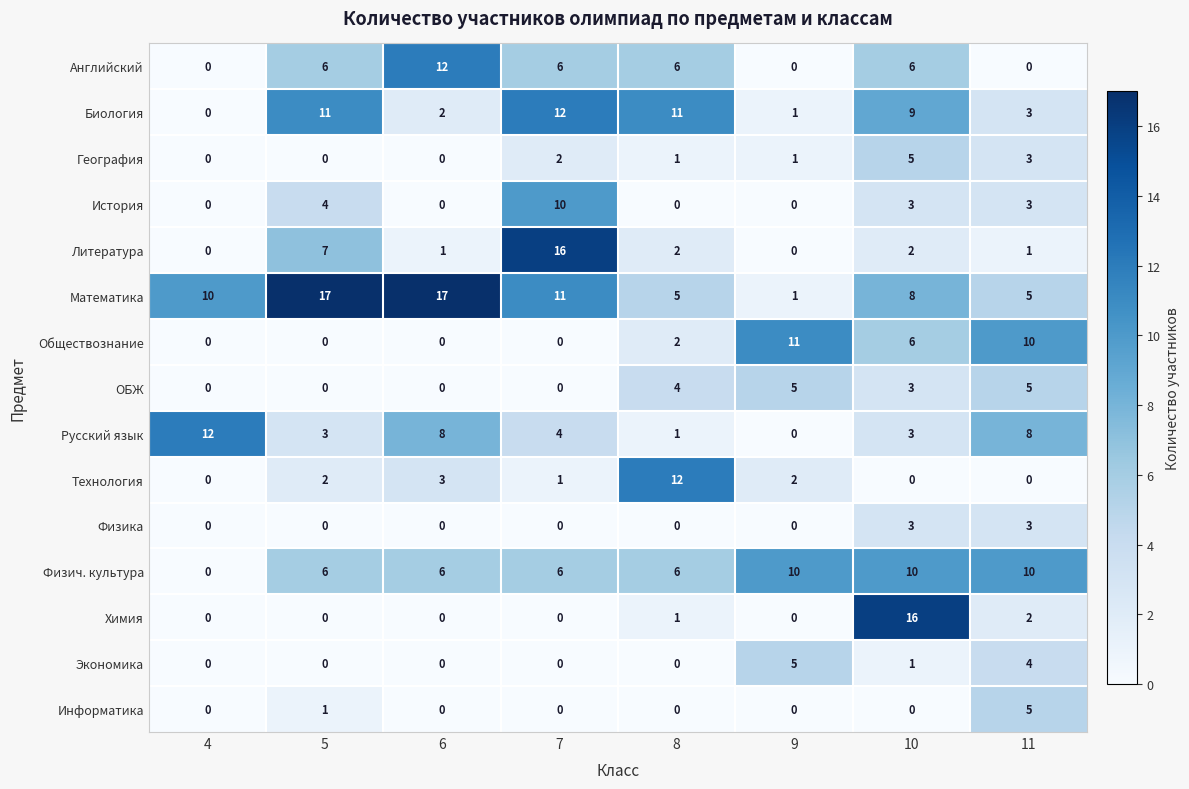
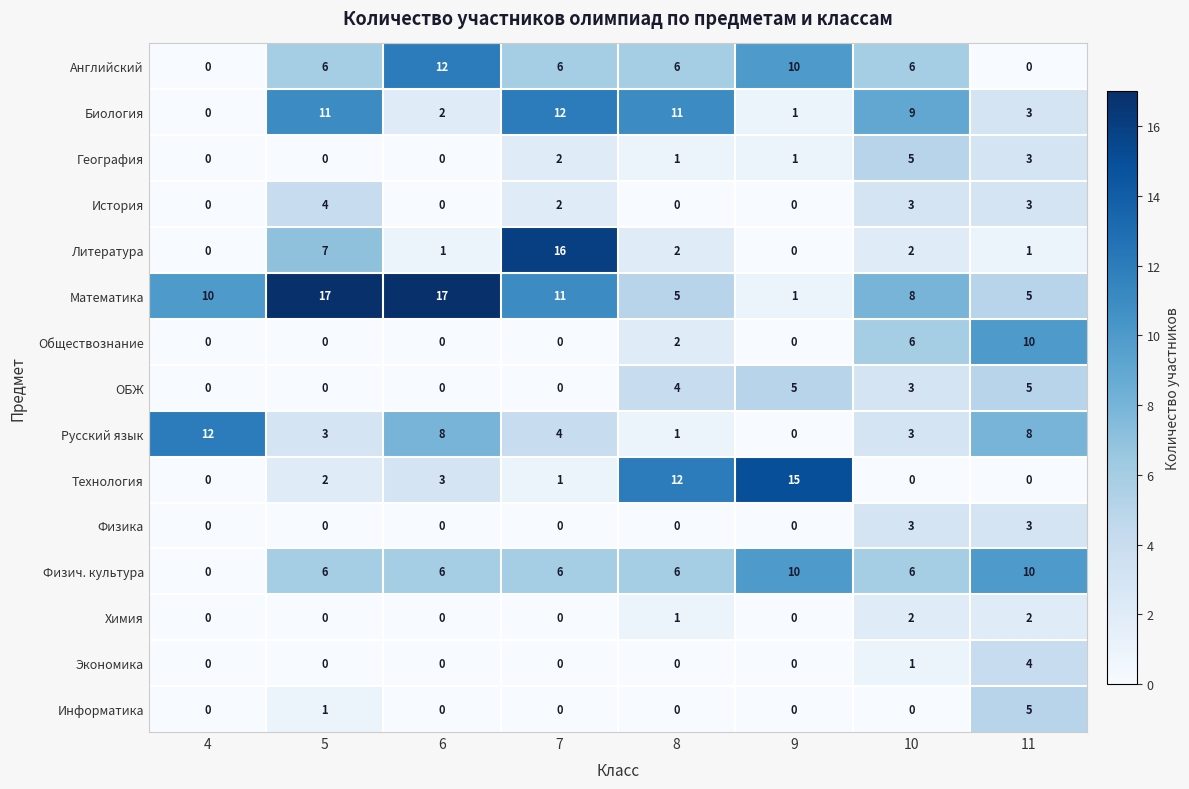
  {
    "Английский": {
      "4": 0,
      "5": 6,
      "6": 12,
      "7": 6,
      "8": 6,
-     "9": 0,
+     "9": 10,
      "10": 6,
      "11": 0
    },
    "Биология": {
      "4": 0,
      "5": 11,
      "6": 2,
      "7": 12,
      "8": 11,
      "9": 1,
      "10": 9,
      "11": 3
    },
    "География": {
      "4": 0,
      "5": 0,
      "6": 0,
      "7": 2,
      "8": 1,
      "9": 1,
      "10": 5,
      "11": 3
    },
    "История": {
      "4": 0,
      "5": 4,
      "6": 0,
-     "7": 10,
+     "7": 2,
      "8": 0,
      "9": 0,
      "10": 3,
      "11": 3
    },
    "Литература": {
      "4": 0,
      "5": 7,
      "6": 1,
      "7": 16,
      "8": 2,
      "9": 0,
      "10": 2,
      "11": 1
    },
    "Математика": {
      "4": 10,
      "5": 17,
      "6": 17,
      "7": 11,
      "8": 5,
      "9": 1,
      "10": 8,
      "11": 5
    },
    "Обществознание": {
      "4": 0,
      "5": 0,
      "6": 0,
      "7": 0,
      "8": 2,
-     "9": 11,
+     "9": 0,
      "10": 6,
      "11": 10
    },
    "ОБЖ": {
      "4": 0,
      "5": 0,
      "6": 0,
      "7": 0,
      "8": 4,
      "9": 5,
      "10": 3,
      "11": 5
    },
    "Русский язык": {
      "4": 12,
      "5": 3,
      "6": 8,
      "7": 4,
      "8": 1,
      "9": 0,
      "10": 3,
      "11": 8
    },
    "Технология": {
      "4": 0,
      "5": 2,
      "6": 3,
      "7": 1,
      "8": 12,
-     "9": 2,
+     "9": 15,
      "10": 0,
      "11": 0
    },
    "Физика": {
      "4": 0,
      "5": 0,
      "6": 0,
      "7": 0,
      "8": 0,
      "9": 0,
      "10": 3,
      "11": 3
    },
    "Физич. культура": {
      "4": 0,
      "5": 6,
      "6": 6,
      "7": 6,
      "8": 6,
      "9": 10,
-     "10": 10,
+     "10": 6,
      "11": 10
    },
    "Химия": {
      "4": 0,
      "5": 0,
      "6": 0,
      "7": 0,
      "8": 1,
      "9": 0,
-     "10": 16,
+     "10": 2,
      "11": 2
    },
    "Экономика": {
      "4": 0,
      "5": 0,
      "6": 0,
      "7": 0,
      "8": 0,
-     "9": 5,
+     "9": 0,
      "10": 1,
      "11": 4
    },
    "Информатика": {
      "4": 0,
      "5": 1,
      "6": 0,
      "7": 0,
      "8": 0,
      "9": 0,
      "10": 0,
      "11": 5
    }
  }
